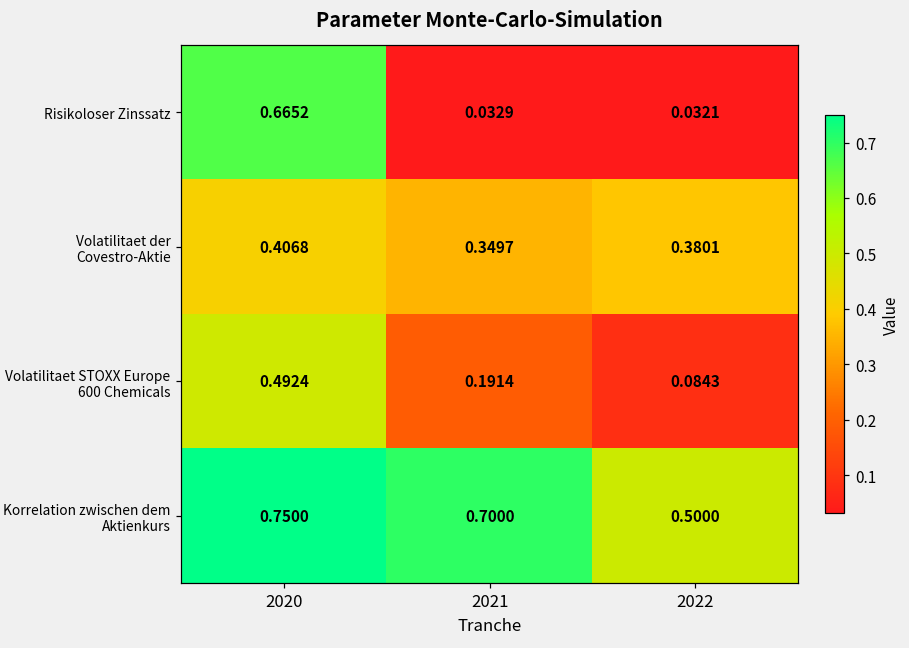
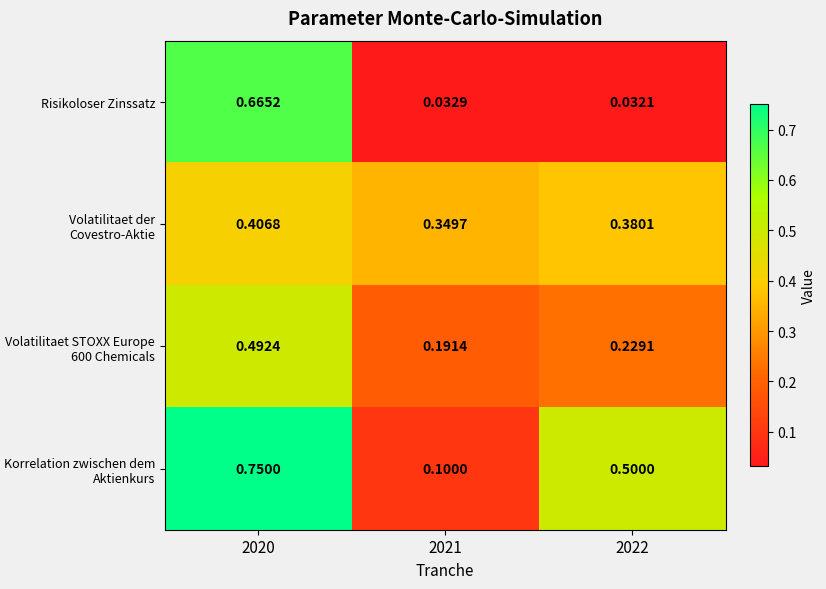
  {
    "Risikoloser Zinssatz": {
      "2020": 0.6652,
      "2021": 0.0329,
      "2022": 0.0321
    },
    "Volatilitaet der Covestro-Aktie": {
      "2020": 0.4068,
      "2021": 0.3497,
      "2022": 0.3801
    },
    "Volatilitaet STOXX Europe 600 Chemicals": {
      "2020": 0.4924,
      "2021": 0.1914,
-     "2022": 0.0843
+     "2022": 0.2291
    },
    "Korrelation zwischen dem Aktienkurs": {
      "2020": 0.7500,
-     "2021": 0.7000,
+     "2021": 0.1000,
      "2022": 0.5000
    }
  }
